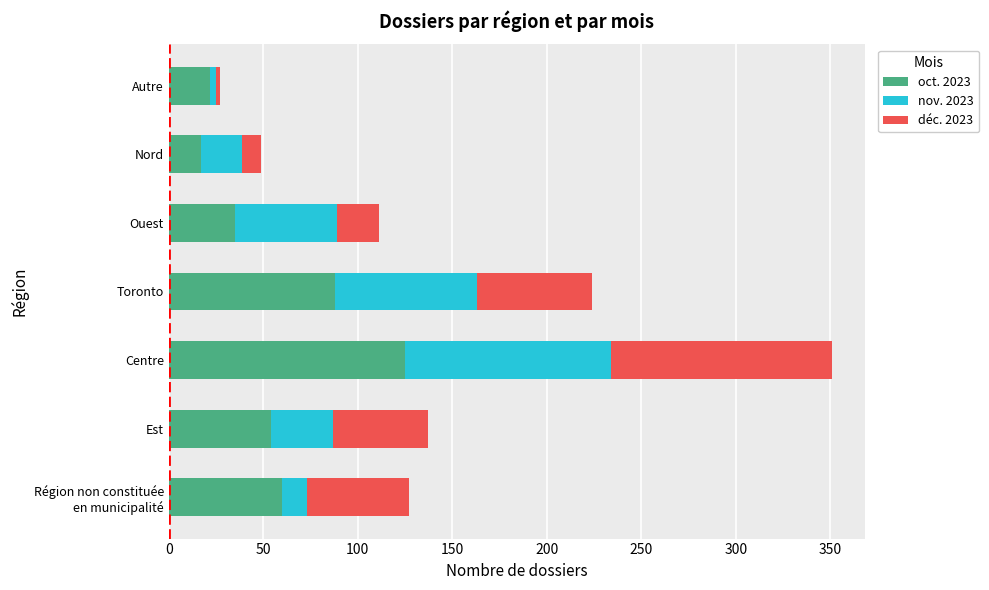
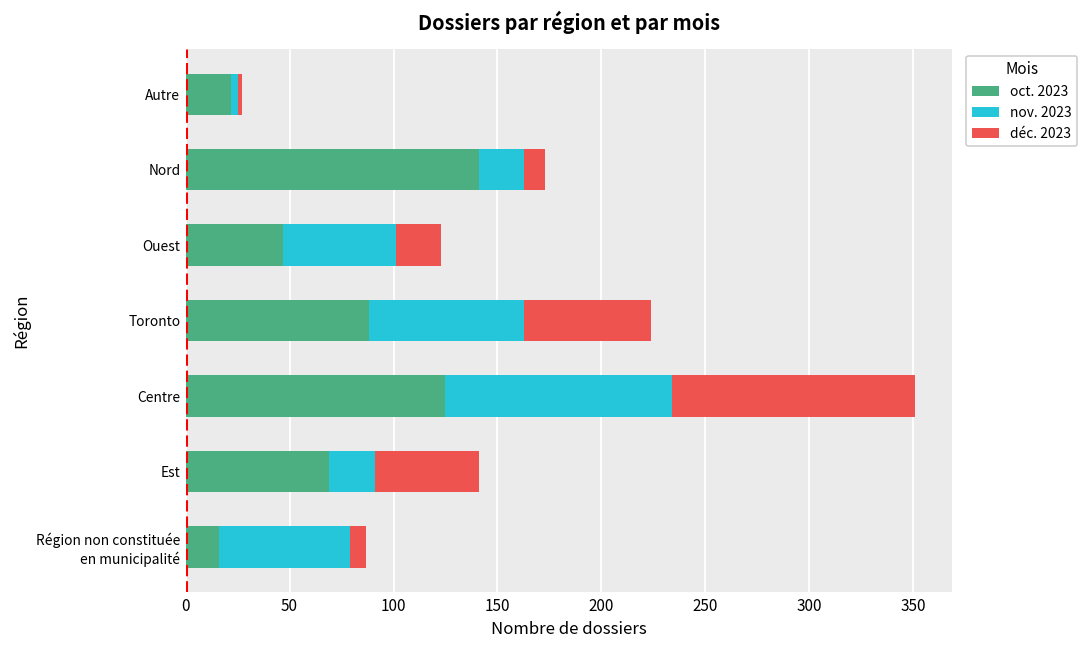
  {
    "oct. 2023": {
      "Autre": 22,
-     "Nord": 17,
-     "Ouest": 35,
+     "Nord": 141,
+     "Ouest": 47,
      "Toronto": 88,
      "Centre": 125,
-     "Est": 54,
-     "Région non constituée en municipalité": 60
+     "Est": 69,
+     "Région non constituée en municipalité": 16
    },
    "nov. 2023": {
      "Autre": 3,
      "Nord": 22,
      "Ouest": 54,
      "Toronto": 75,
      "Centre": 109,
-     "Est": 33,
-     "Région non constituée en municipalité": 13
+     "Est": 22,
+     "Région non constituée en municipalité": 63
    },
    "déc. 2023": {
      "Autre": 2,
      "Nord": 10,
      "Ouest": 22,
      "Toronto": 61,
      "Centre": 117,
      "Est": 50,
-     "Région non constituée en municipalité": 54
+     "Région non constituée en municipalité": 8
    }
  }
